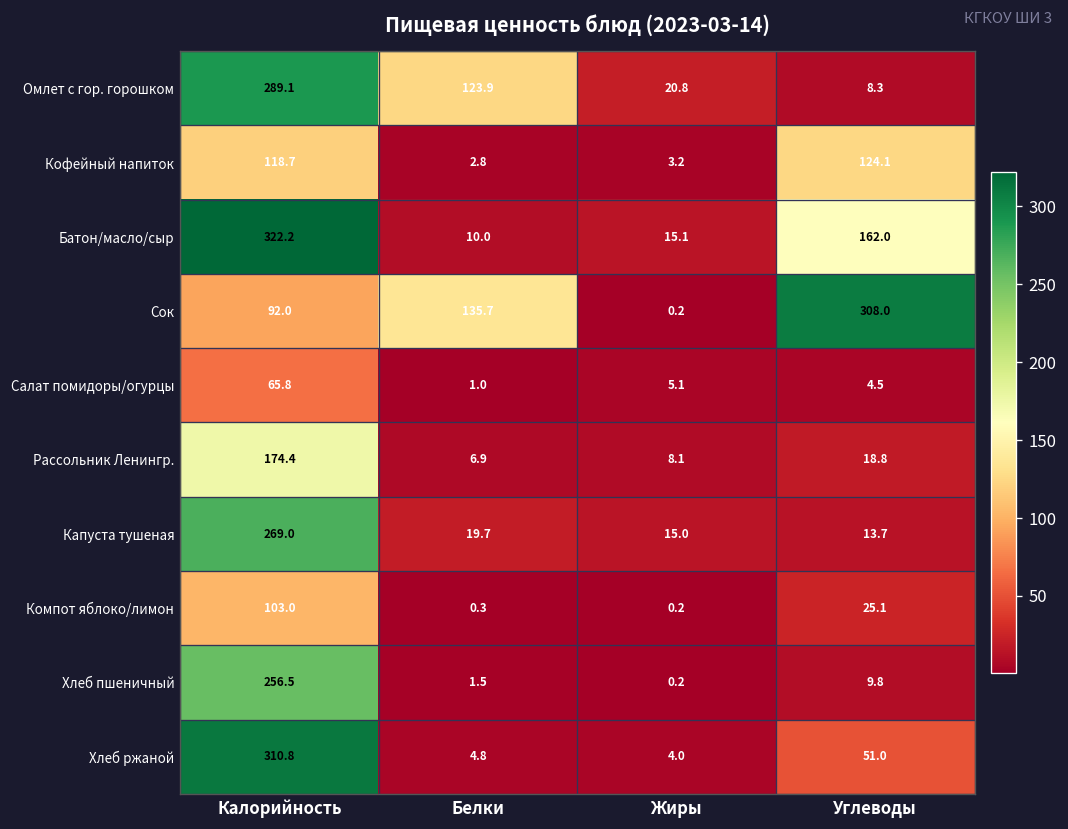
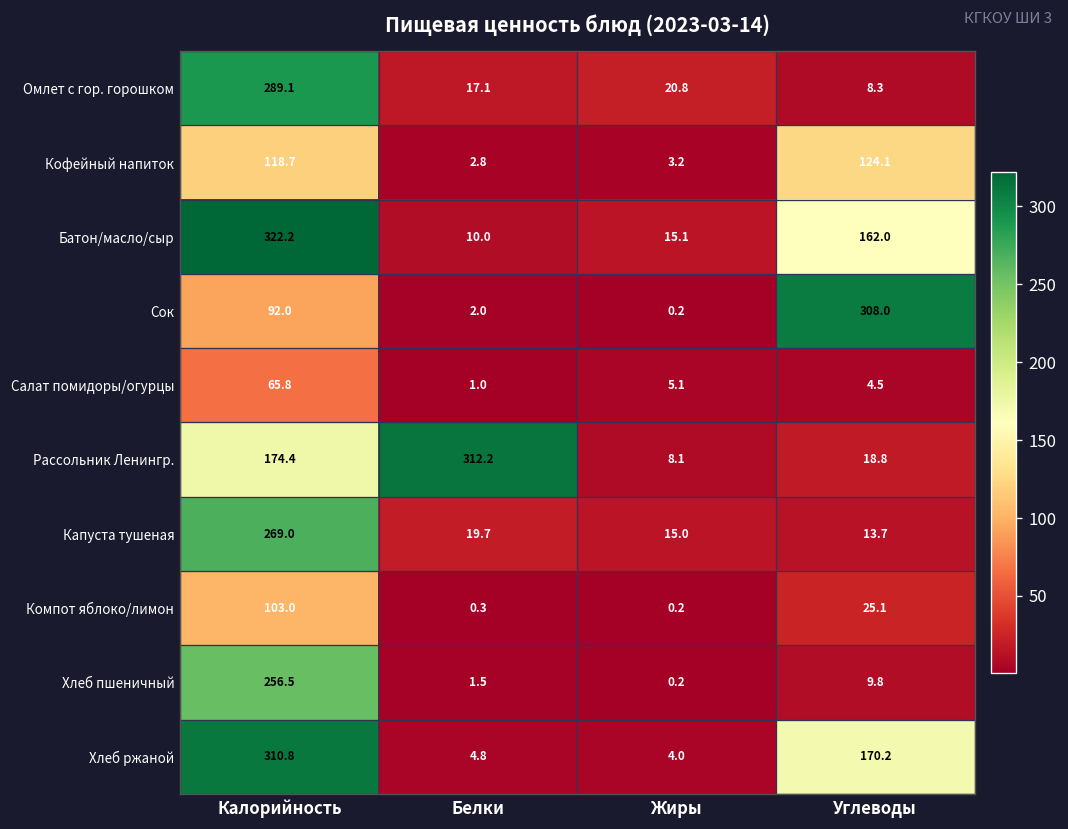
  {
    "Омлет с гор. горошком": {
      "Калорийность": 289.1,
-     "Белки": 123.9,
+     "Белки": 17.1,
      "Жиры": 20.8,
      "Углеводы": 8.3
    },
    "Кофейный напиток": {
      "Калорийность": 118.7,
      "Белки": 2.8,
      "Жиры": 3.2,
      "Углеводы": 124.1
    },
    "Батон/масло/сыр": {
      "Калорийность": 322.2,
      "Белки": 10.0,
      "Жиры": 15.1,
      "Углеводы": 162.0
    },
    "Сок": {
      "Калорийность": 92.0,
-     "Белки": 135.7,
+     "Белки": 2.0,
      "Жиры": 0.2,
      "Углеводы": 308.0
    },
    "Салат помидоры/огурцы": {
      "Калорийность": 65.8,
      "Белки": 1.0,
      "Жиры": 5.1,
      "Углеводы": 4.5
    },
    "Рассольник Ленингр.": {
      "Калорийность": 174.4,
-     "Белки": 6.9,
+     "Белки": 312.2,
      "Жиры": 8.1,
      "Углеводы": 18.8
    },
    "Капуста тушеная": {
      "Калорийность": 269.0,
      "Белки": 19.7,
      "Жиры": 15.0,
      "Углеводы": 13.7
    },
    "Компот яблоко/лимон": {
      "Калорийность": 103.0,
      "Белки": 0.3,
      "Жиры": 0.2,
      "Углеводы": 25.1
    },
    "Хлеб пшеничный": {
      "Калорийность": 256.5,
      "Белки": 1.5,
      "Жиры": 0.2,
      "Углеводы": 9.8
    },
    "Хлеб ржаной": {
      "Калорийность": 310.8,
      "Белки": 4.8,
      "Жиры": 4.0,
-     "Углеводы": 51.0
+     "Углеводы": 170.2
    }
  }
